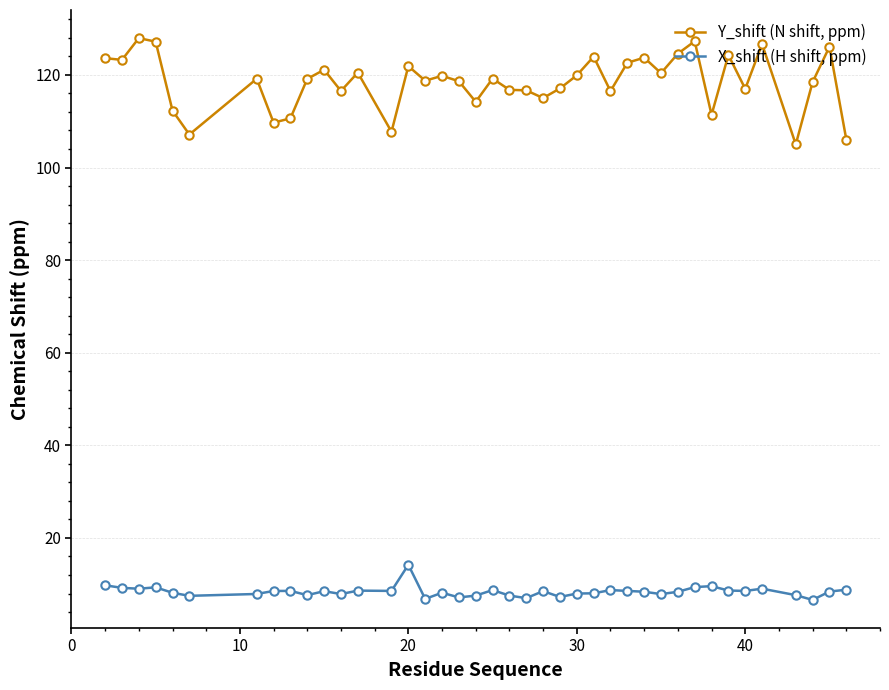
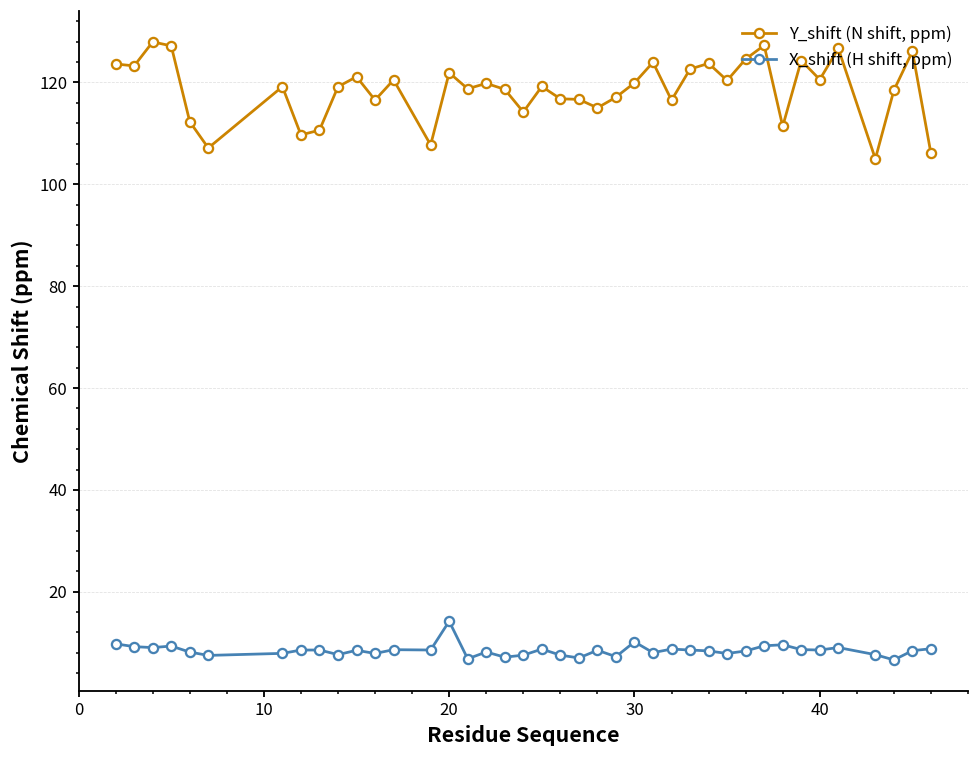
  {
    "Y_shift (N shift, ppm)": {
      "20": 122,
      "30": 120,
-     "40": 117
+     "40": 121
    },
    "X_shift (H shift, ppm)": {
      "20": 14,
-     "30": 8,
+     "30": 10,
      "40": 9
    }
  }
